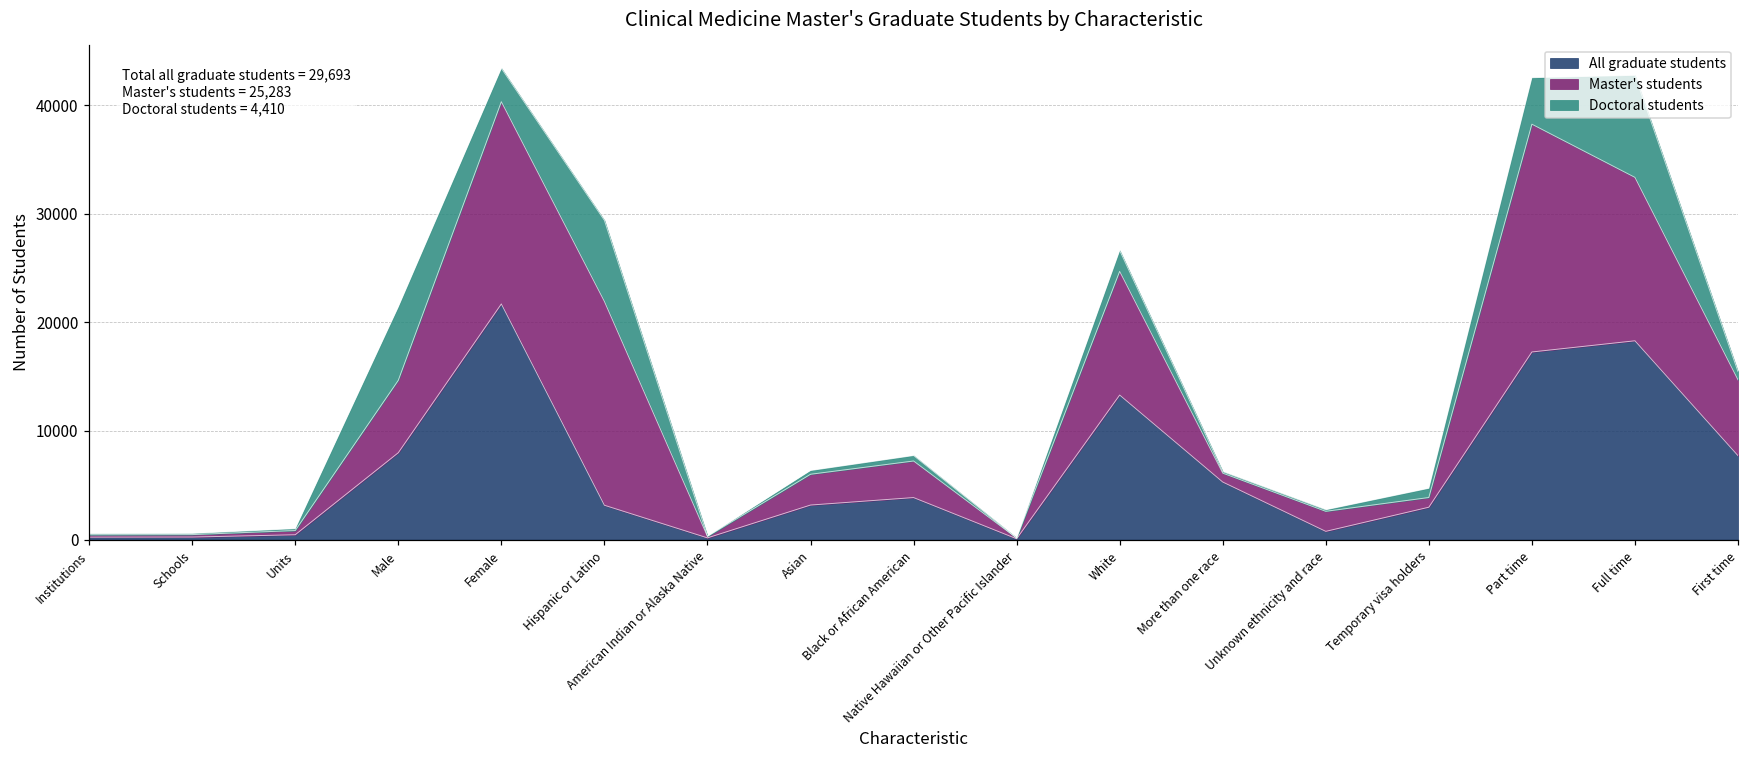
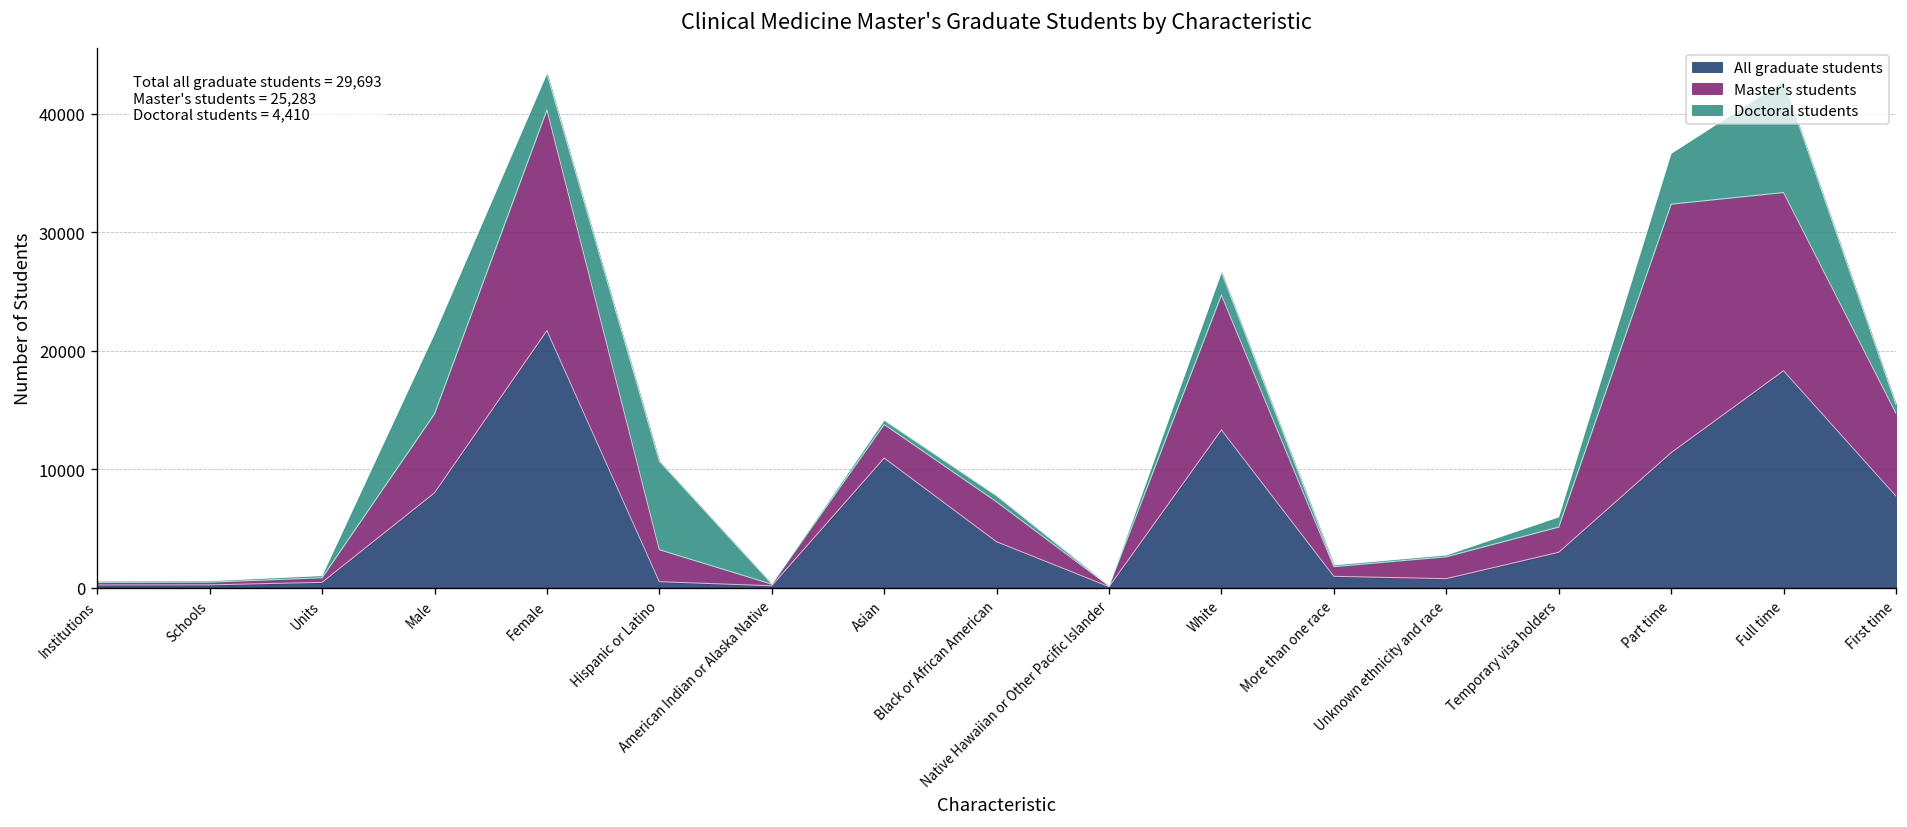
  {
    "All graduate students": {
      "Units": 0,
      "Male": 8000,
      "Female": 22000,
-     "Hispanic or Latino": 3000,
-     "Asian": 3000,
+     "Hispanic or Latino": 1000,
+     "Asian": 11000,
      "Black or African American": 4000,
      "White": 13000,
-     "More than one race": 5000,
+     "More than one race": 1000,
      "Unknown ethnicity and race": 1000,
      "Temporary visa holders": 3000,
-     "Part time": 17000,
+     "Part time": 11000,
      "Full time": 18000,
      "First time": 8000
    },
    "Master's students": {
      "Male": 7000,
      "Female": 19000,
-     "Hispanic or Latino": 19000,
+     "Hispanic or Latino": 3000,
      "Asian": 3000,
      "Black or African American": 3000,
      "White": 11000,
-     "Temporary visa holders": 1000,
+     "Temporary visa holders": 2000,
      "Part time": 21000,
      "Full time": 15000,
      "First time": 7000
    },
    "Doctoral students": {
      "Male": 7000,
      "Female": 3000,
      "Hispanic or Latino": 7000,
      "Asian": 0,
      "Black or African American": 1000,
      "White": 2000,
      "Temporary visa holders": 1000,
      "Part time": 4000,
      "First time": 1000
    }
  }
